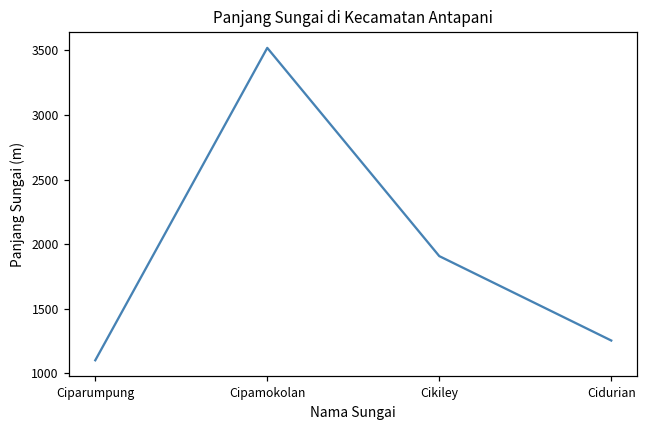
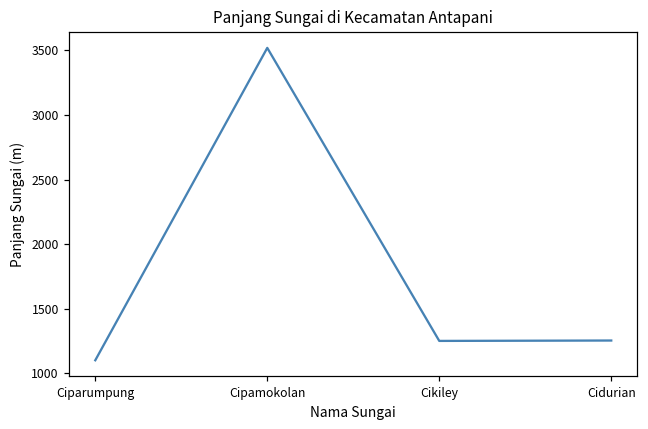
  {
    "Ciparumpung": 1100,
    "Cipamokolan": 3520,
-   "Cikiley": 1910,
+   "Cikiley": 1250,
    "Cidurian": 1250
  }
